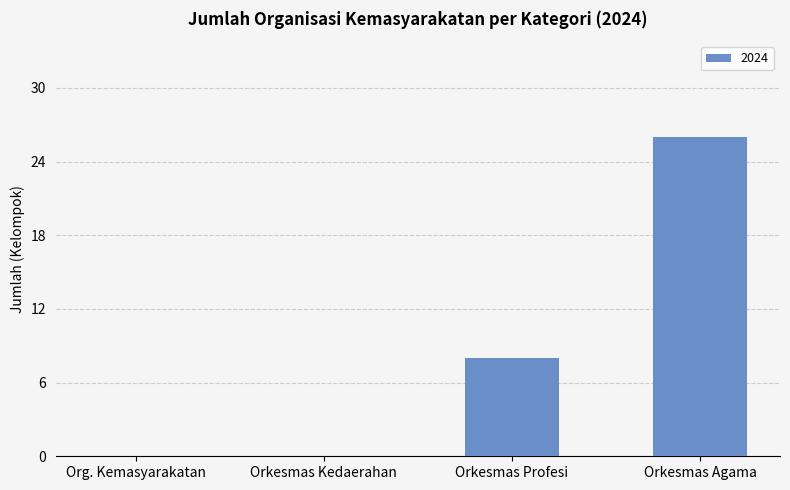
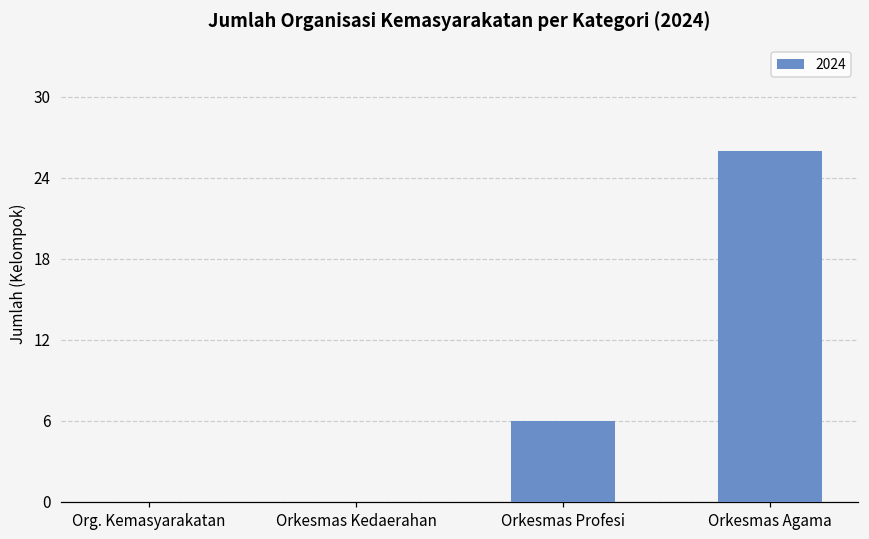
  {
    "Org. Kemasyarakatan": 0,
    "Orkesmas Kedaerahan": 0,
-   "Orkesmas Profesi": 8,
+   "Orkesmas Profesi": 6,
    "Orkesmas Agama": 26
  }
